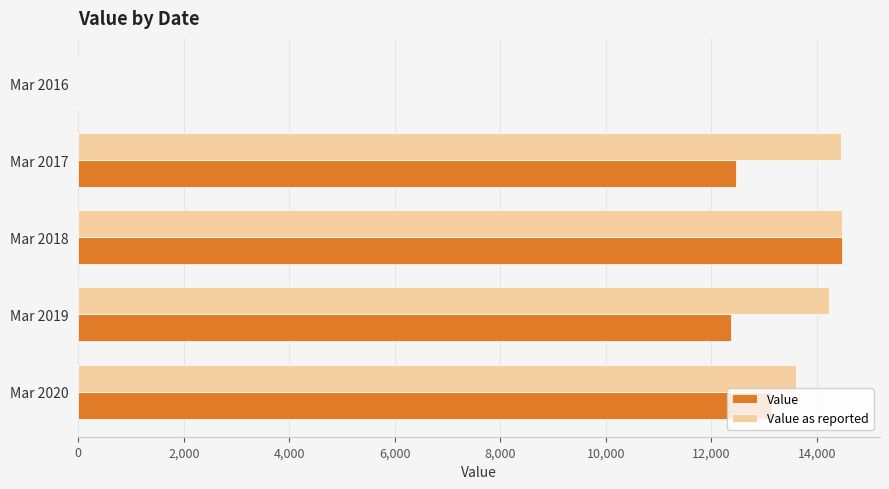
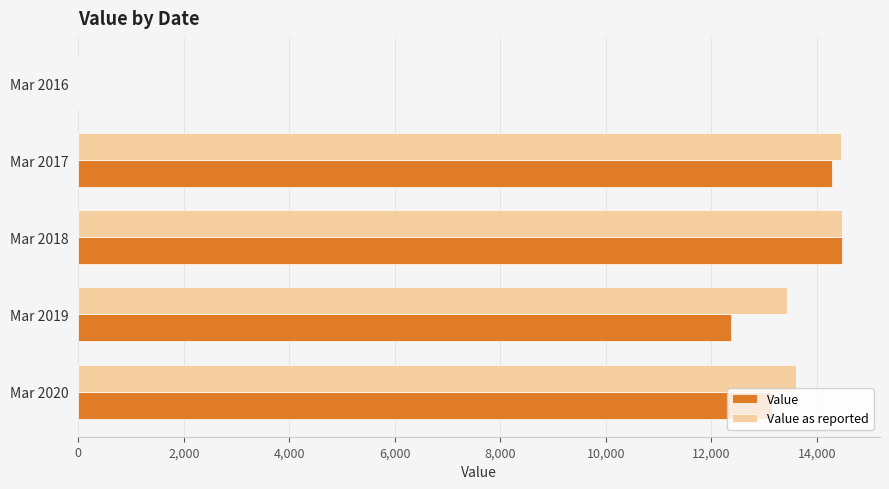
  {
    "Value": {
      "Mar 2016": "0",
-     "Mar 2017": "12,500",
+     "Mar 2017": "14,300",
      "Mar 2018": "14,500",
      "Mar 2019": "12,400"
    },
    "Value as reported": {
      "Mar 2016": "0",
      "Mar 2017": "14,500",
      "Mar 2018": "14,500",
-     "Mar 2019": "14,200",
+     "Mar 2019": "13,400",
      "Mar 2020": "13,600"
    }
  }
